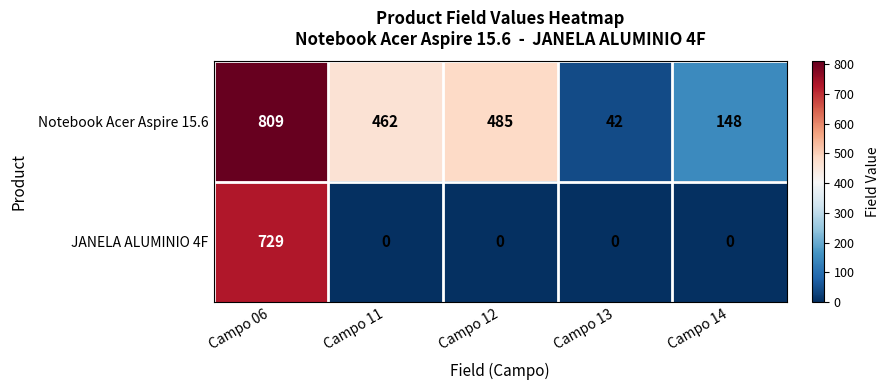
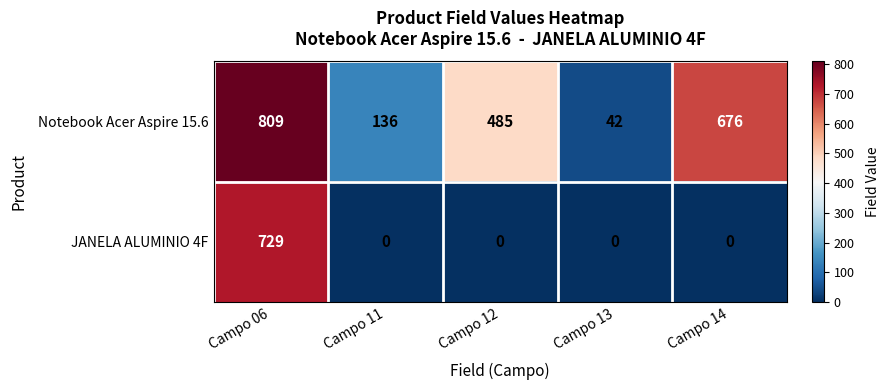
  {
    "Notebook Acer Aspire 15.6": {
      "Campo 06": 809,
-     "Campo 11": 462,
+     "Campo 11": 136,
      "Campo 12": 485,
      "Campo 13": 42,
-     "Campo 14": 148
+     "Campo 14": 676
    },
    "JANELA ALUMINIO 4F": {
      "Campo 06": 729,
      "Campo 11": 0,
      "Campo 12": 0,
      "Campo 13": 0,
      "Campo 14": 0
    }
  }
